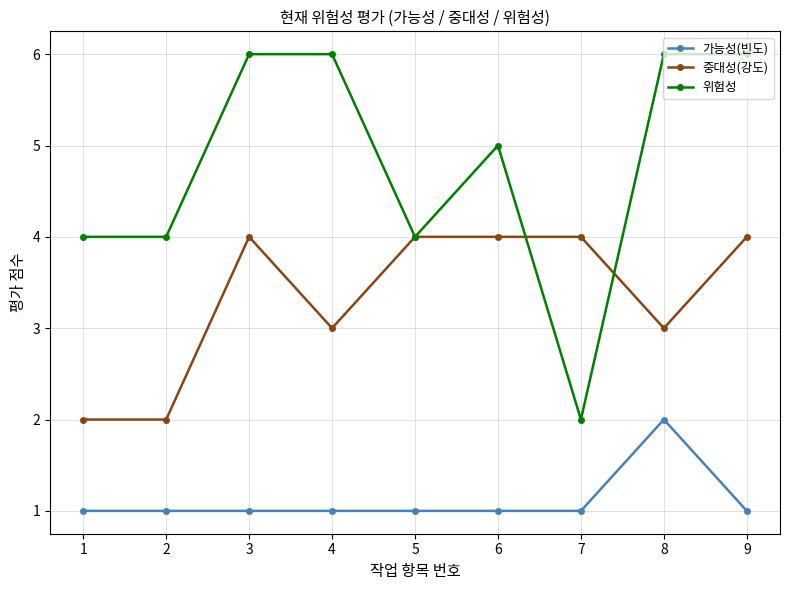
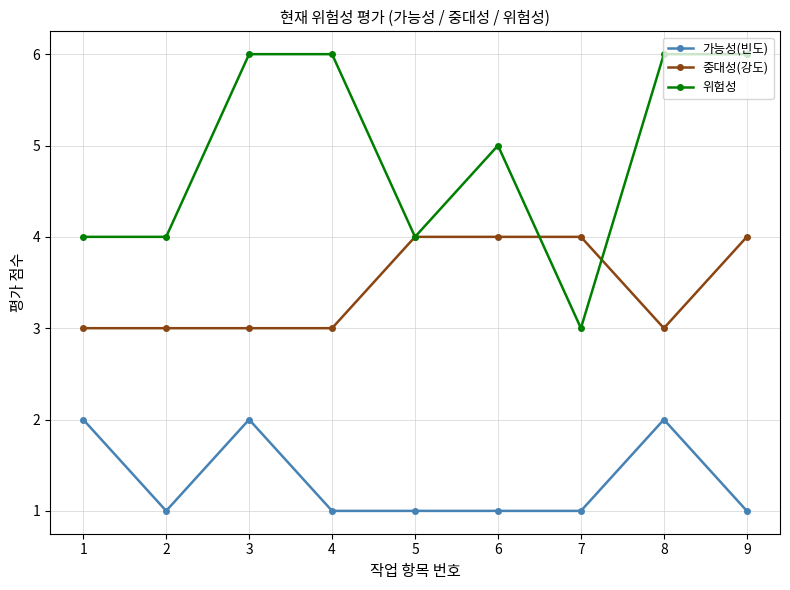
  {
    "가능성(빈도)": {
-     "1": 1,
+     "1": 2,
      "2": 1,
-     "3": 1,
+     "3": 2,
      "4": 1,
      "5": 1,
      "6": 1,
      "7": 1,
      "8": 2,
      "9": 1
    },
    "중대성(강도)": {
-     "1": 2,
-     "2": 2,
-     "3": 4,
+     "1": 3,
+     "2": 3,
+     "3": 3,
      "4": 3,
      "6": 4,
      "7": 4,
      "8": 3,
      "9": 4
    },
    "위험성": {
      "1": 4,
      "2": 4,
      "3": 6,
      "4": 6,
      "6": 5,
-     "7": 2
+     "7": 3
    }
  }
